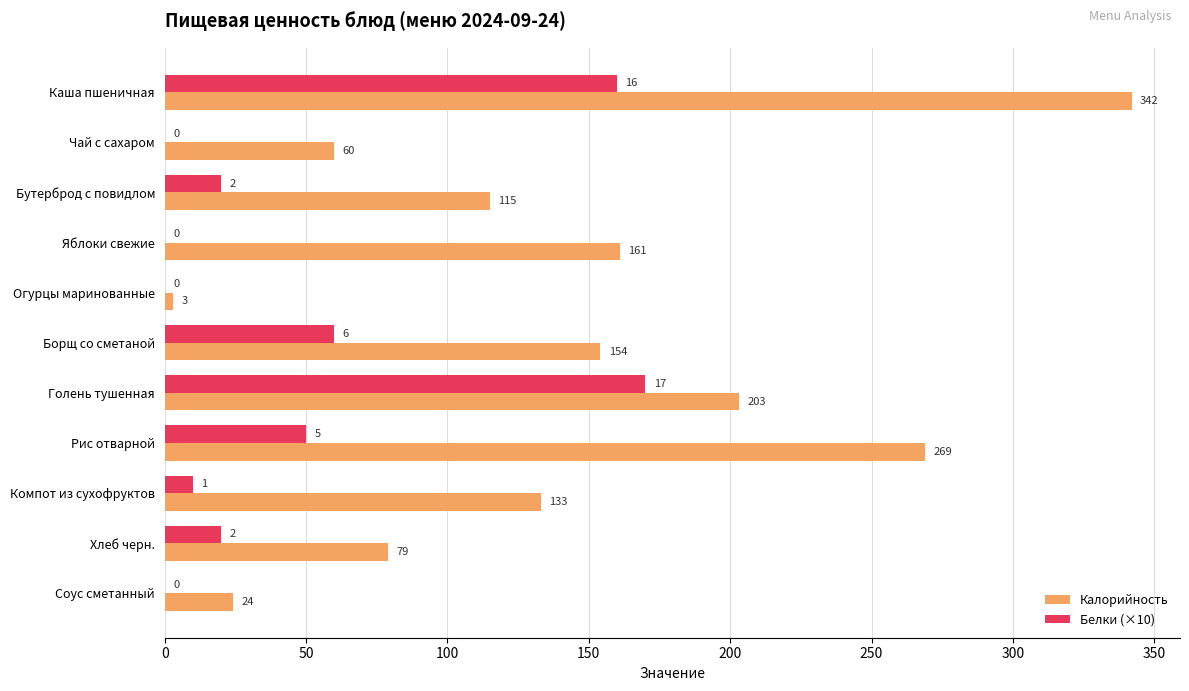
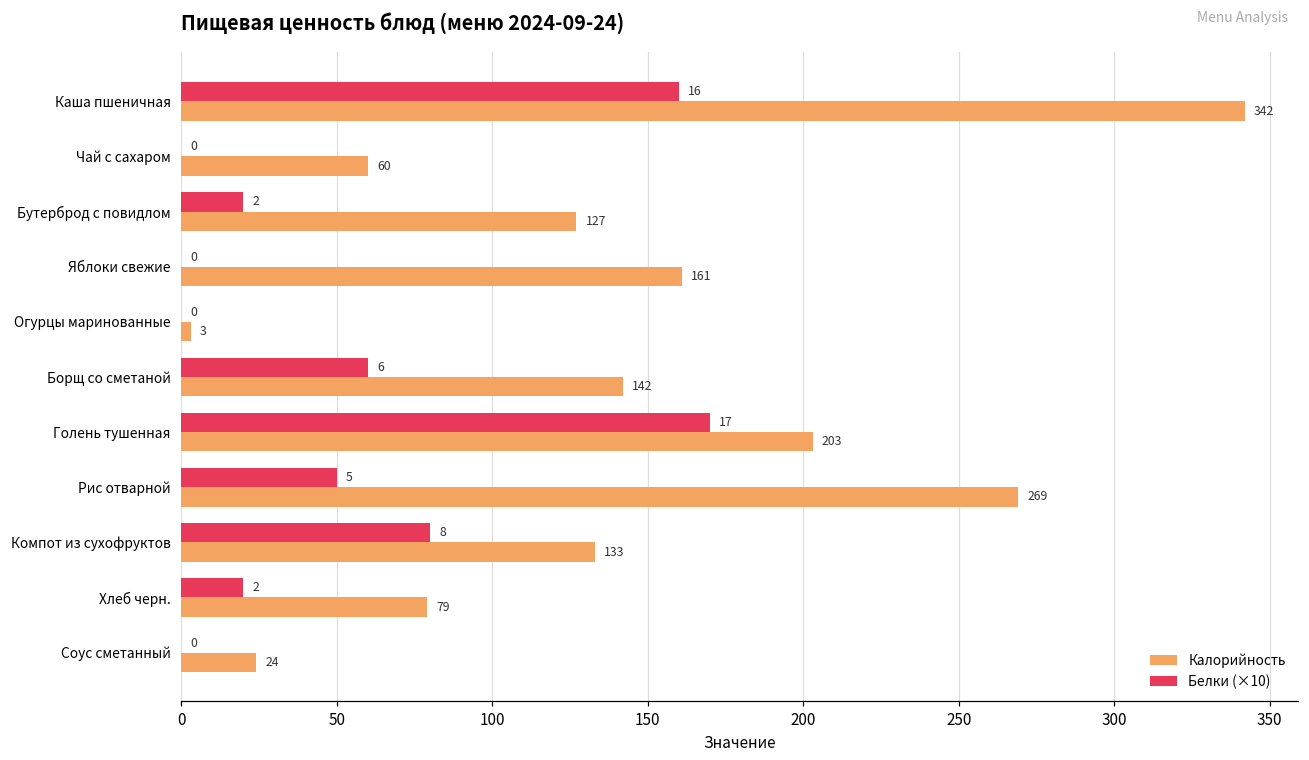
  {
    "Калорийность": {
      "Каша пшеничная": 342,
      "Чай с сахаром": 60,
-     "Бутерброд с повидлом": 115,
+     "Бутерброд с повидлом": 127,
      "Яблоки свежие": 161,
      "Огурцы маринованные": 3,
-     "Борщ со сметаной": 154,
+     "Борщ со сметаной": 142,
      "Голень тушенная": 203,
      "Рис отварной": 269,
      "Компот из сухофруктов": 133,
      "Хлеб черн.": 79,
      "Соус сметанный": 24
    },
    "Белки (×10)": {
      "Чай с сахаром": 0,
      "Яблоки свежие": 0,
      "Огурцы маринованные": 0,
-     "Компот из сухофруктов": 1,
+     "Компот из сухофруктов": 8,
      "Соус сметанный": 0
    }
  }
